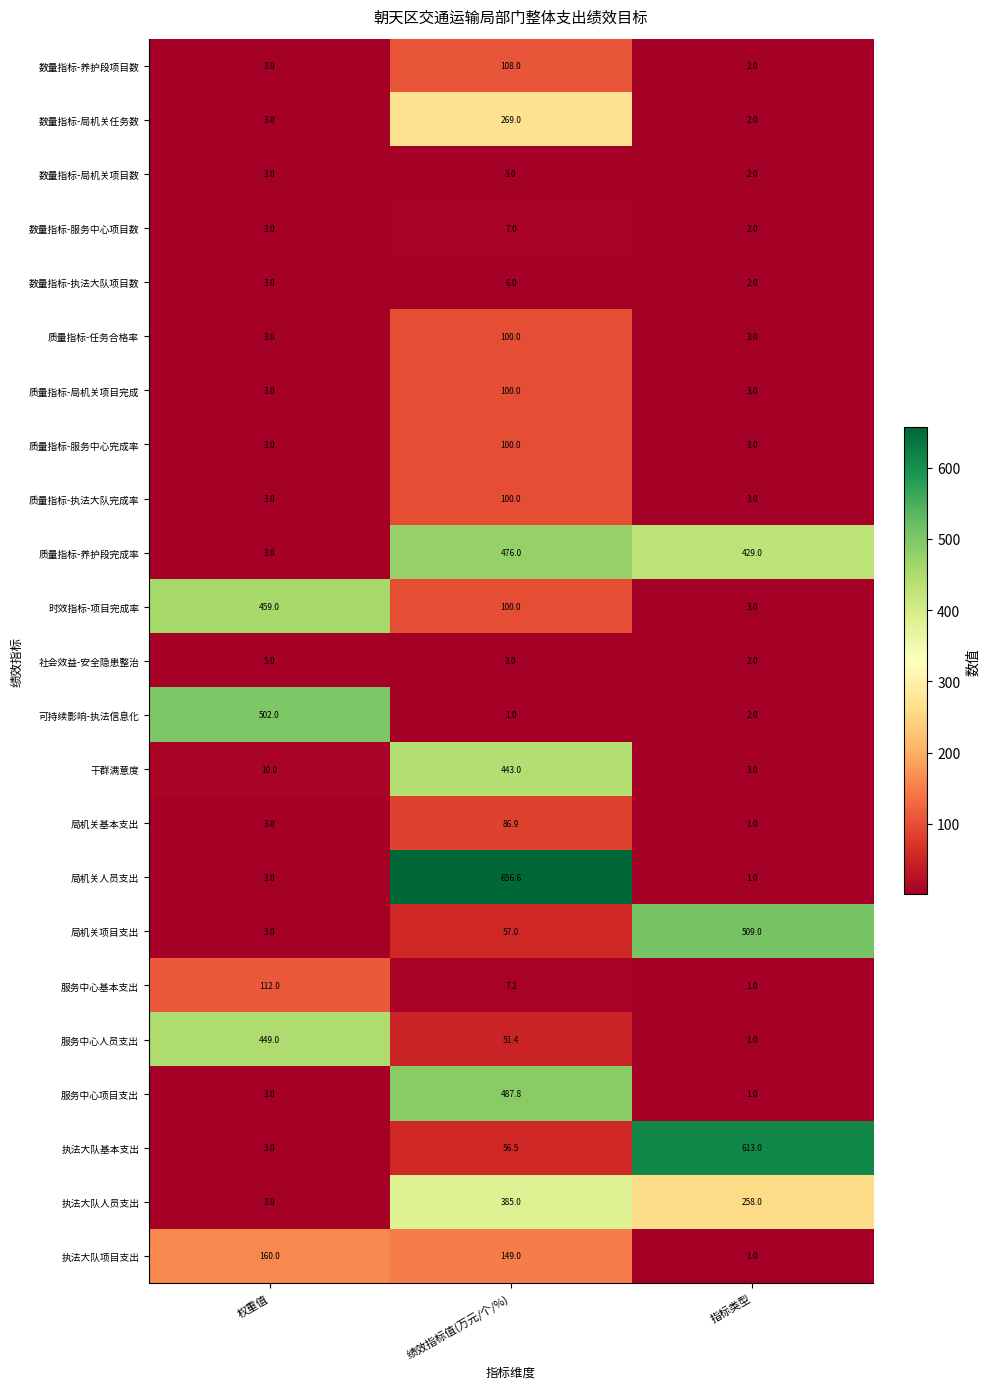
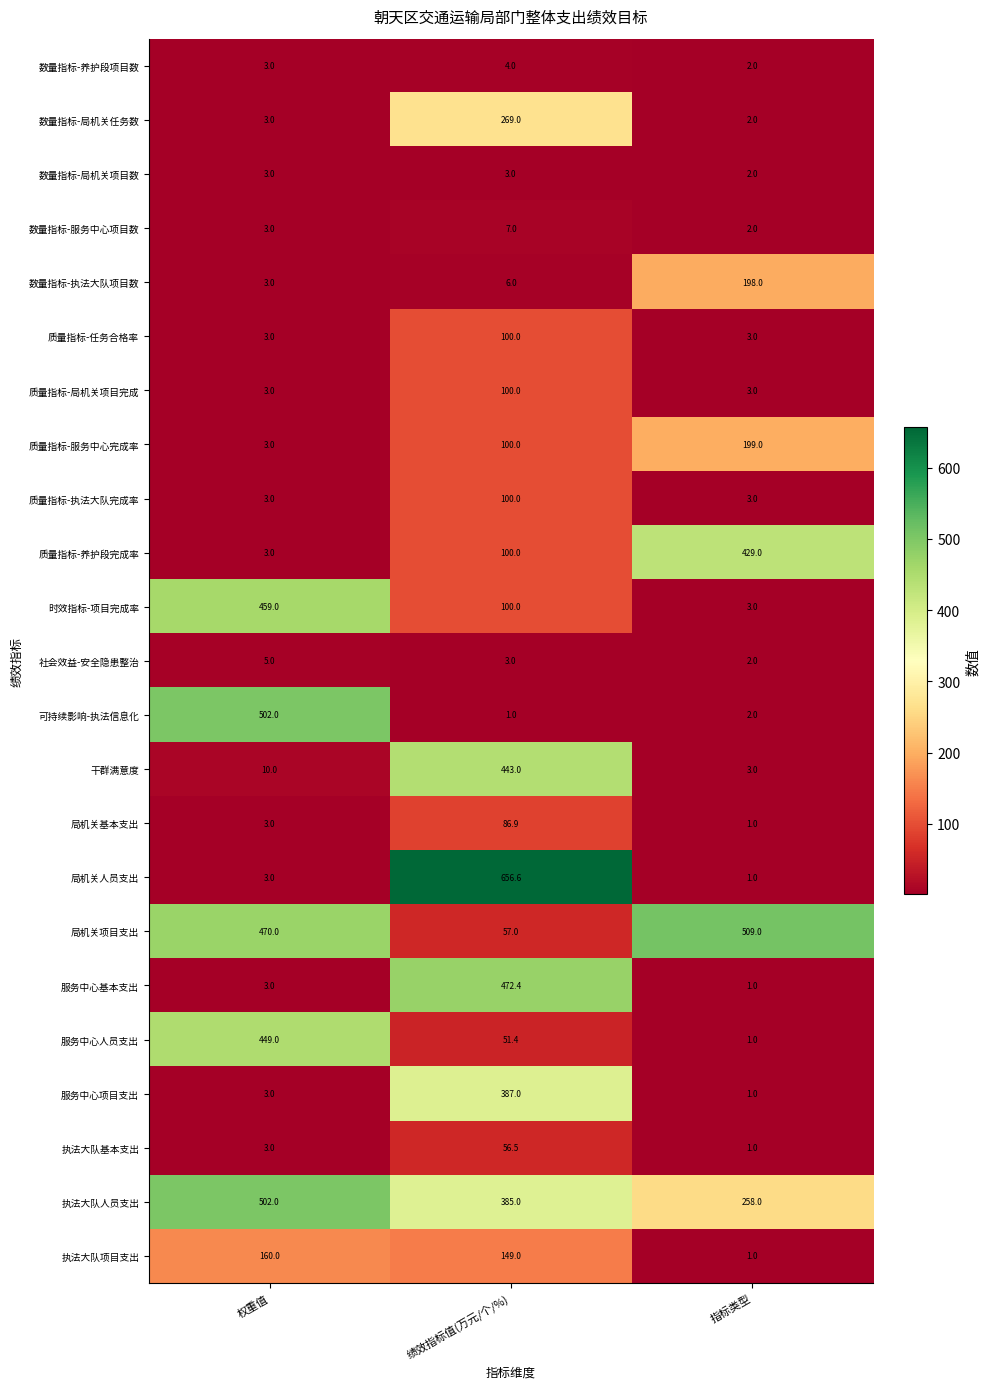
  {
    "数量指标-养护段项目数": {
      "权重值": 3.0,
-     "绩效指标值(万元/个/%)": 108.0,
+     "绩效指标值(万元/个/%)": 4.0,
      "指标类型": 2.0
    },
    "数量指标-局机关任务数": {
      "权重值": 3.0,
      "绩效指标值(万元/个/%)": 269.0,
      "指标类型": 2.0
    },
    "数量指标-局机关项目数": {
      "权重值": 3.0,
      "绩效指标值(万元/个/%)": 3.0,
      "指标类型": 2.0
    },
    "数量指标-服务中心项目数": {
      "权重值": 3.0,
      "绩效指标值(万元/个/%)": 7.0,
      "指标类型": 2.0
    },
    "数量指标-执法大队项目数": {
      "权重值": 3.0,
      "绩效指标值(万元/个/%)": 6.0,
-     "指标类型": 2.0
+     "指标类型": 198.0
    },
    "质量指标-任务合格率": {
      "权重值": 3.0,
      "绩效指标值(万元/个/%)": 100.0,
      "指标类型": 3.0
    },
    "质量指标-局机关项目完成": {
      "权重值": 3.0,
      "绩效指标值(万元/个/%)": 100.0,
      "指标类型": 3.0
    },
    "质量指标-服务中心完成率": {
      "权重值": 3.0,
      "绩效指标值(万元/个/%)": 100.0,
-     "指标类型": 3.0
+     "指标类型": 199.0
    },
    "质量指标-执法大队完成率": {
      "权重值": 3.0,
      "绩效指标值(万元/个/%)": 100.0,
      "指标类型": 3.0
    },
    "质量指标-养护段完成率": {
      "权重值": 3.0,
-     "绩效指标值(万元/个/%)": 476.0,
+     "绩效指标值(万元/个/%)": 100.0,
      "指标类型": 429.0
    },
    "时效指标-项目完成率": {
      "权重值": 459.0,
      "绩效指标值(万元/个/%)": 100.0,
      "指标类型": 3.0
    },
    "社会效益-安全隐患整治": {
      "权重值": 5.0,
      "绩效指标值(万元/个/%)": 3.0,
      "指标类型": 2.0
    },
    "可持续影响-执法信息化": {
      "权重值": 502.0,
      "绩效指标值(万元/个/%)": 1.0,
      "指标类型": 2.0
    },
    "干群满意度": {
      "权重值": 10.0,
      "绩效指标值(万元/个/%)": 443.0,
      "指标类型": 3.0
    },
    "局机关基本支出": {
      "权重值": 3.0,
      "绩效指标值(万元/个/%)": 86.9,
      "指标类型": 1.0
    },
    "局机关人员支出": {
      "权重值": 3.0,
      "绩效指标值(万元/个/%)": 656.6,
      "指标类型": 1.0
    },
    "局机关项目支出": {
-     "权重值": 3.0,
+     "权重值": 470.0,
      "绩效指标值(万元/个/%)": 57.0,
      "指标类型": 509.0
    },
    "服务中心基本支出": {
-     "权重值": 112.0,
-     "绩效指标值(万元/个/%)": 7.2,
+     "权重值": 3.0,
+     "绩效指标值(万元/个/%)": 472.4,
      "指标类型": 1.0
    },
    "服务中心人员支出": {
      "权重值": 449.0,
      "绩效指标值(万元/个/%)": 51.4,
      "指标类型": 1.0
    },
    "服务中心项目支出": {
      "权重值": 3.0,
-     "绩效指标值(万元/个/%)": 487.8,
+     "绩效指标值(万元/个/%)": 387.0,
      "指标类型": 1.0
    },
    "执法大队基本支出": {
      "权重值": 3.0,
      "绩效指标值(万元/个/%)": 56.5,
-     "指标类型": 613.0
+     "指标类型": 1.0
    },
    "执法大队人员支出": {
-     "权重值": 3.0,
+     "权重值": 502.0,
      "绩效指标值(万元/个/%)": 385.0,
      "指标类型": 258.0
    },
    "执法大队项目支出": {
      "权重值": 160.0,
      "绩效指标值(万元/个/%)": 149.0,
      "指标类型": 1.0
    }
  }
